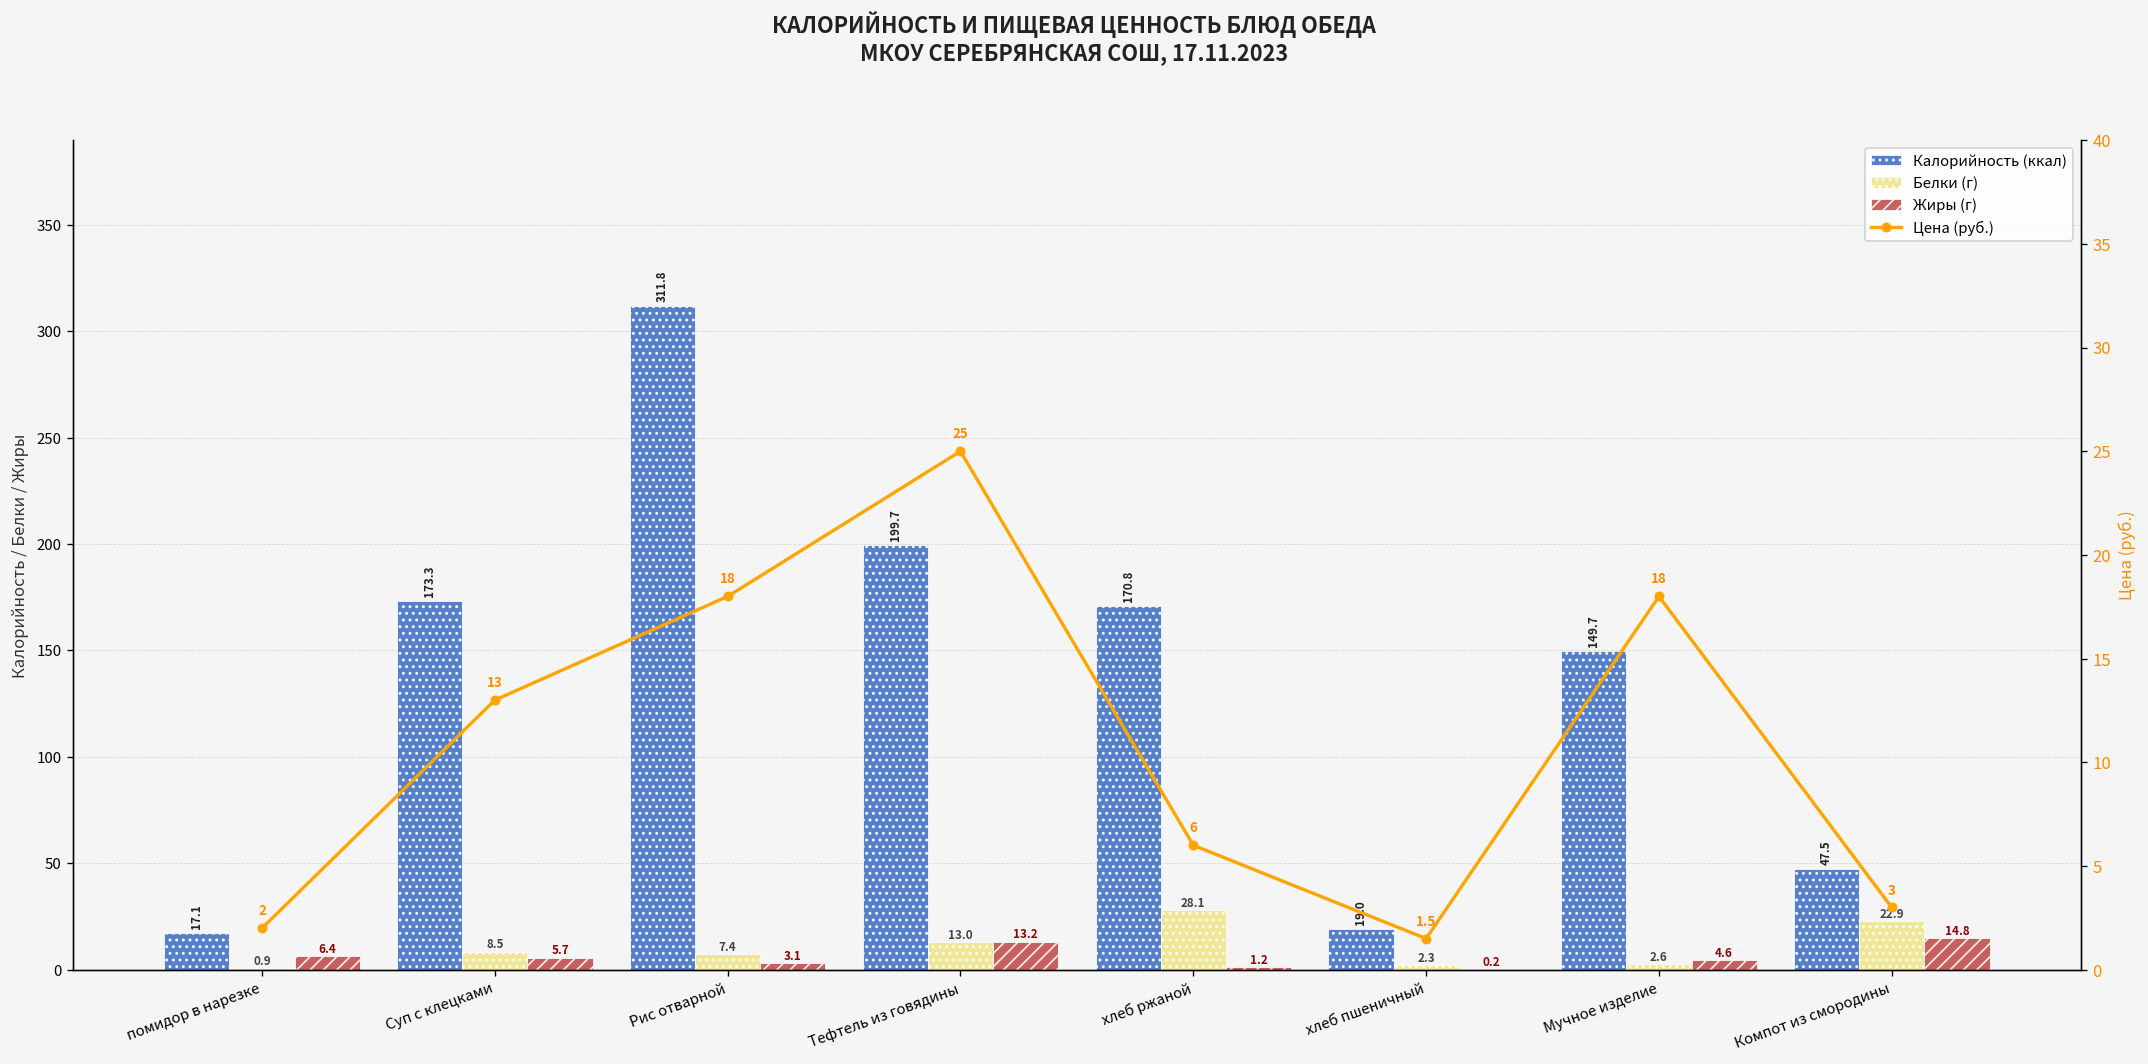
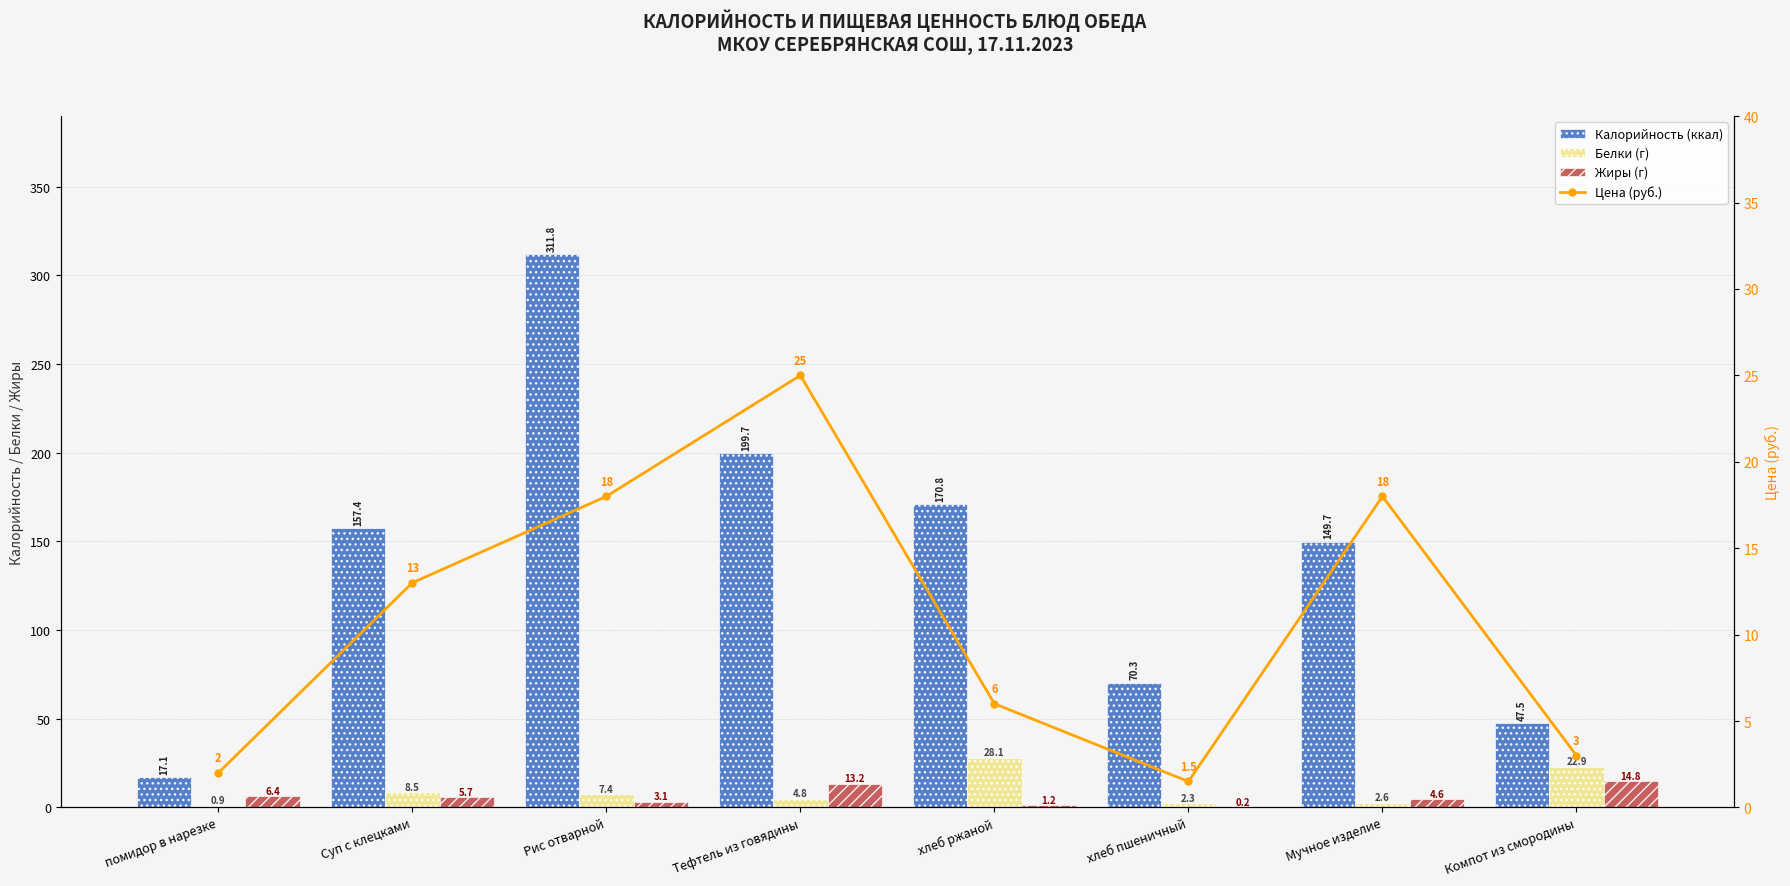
  {
    "Калорийность (ккал)": {
      "помидор в нарезке": 17.1,
-     "Суп с клецками": 173.3,
+     "Суп с клецками": 157.4,
      "Рис отварной": 311.8,
      "Тефтель из говядины": 199.7,
      "хлеб ржаной": 170.8,
-     "хлеб пшеничный": 19.0,
+     "хлеб пшеничный": 70.3,
      "Мучное изделие": 149.7,
      "Компот из смородины": 47.5
    },
    "Белки (г)": {
      "помидор в нарезке": 0.9,
      "Суп с клецками": 8.5,
      "Рис отварной": 7.4,
-     "Тефтель из говядины": 13.0,
+     "Тефтель из говядины": 4.8,
      "хлеб ржаной": 28.1,
      "хлеб пшеничный": 2.3,
      "Мучное изделие": 2.6
    },
    "Жиры (г)": {
      "помидор в нарезке": 6.4,
      "Суп с клецками": 5.7,
      "Рис отварной": 3.1,
      "Тефтель из говядины": 13.2,
      "хлеб ржаной": 1.2,
      "хлеб пшеничный": 0.2,
      "Мучное изделие": 4.6,
      "Компот из смородины": 14.8
    },
    "Цена (руб.)": {
      "помидор в нарезке": 2,
      "Суп с клецками": 13,
      "Рис отварной": 18,
      "Тефтель из говядины": 25,
      "хлеб ржаной": 6,
      "хлеб пшеничный": 1.5,
      "Мучное изделие": 18,
      "Компот из смородины": 3
    }
  }
